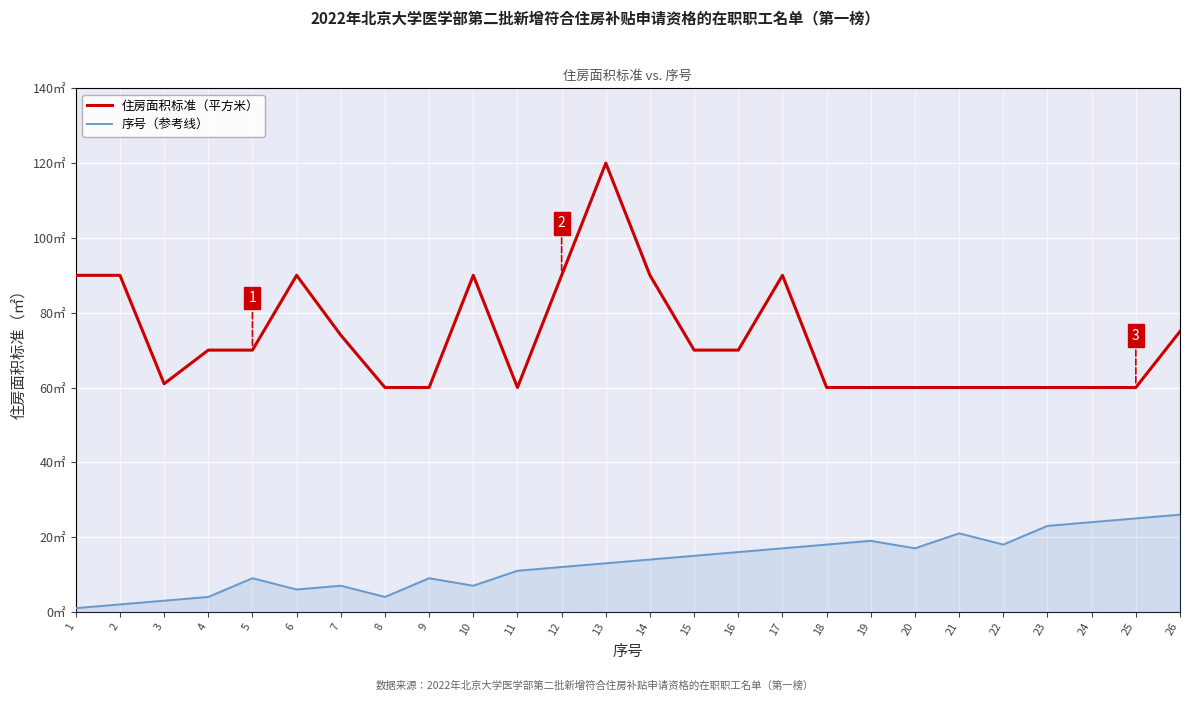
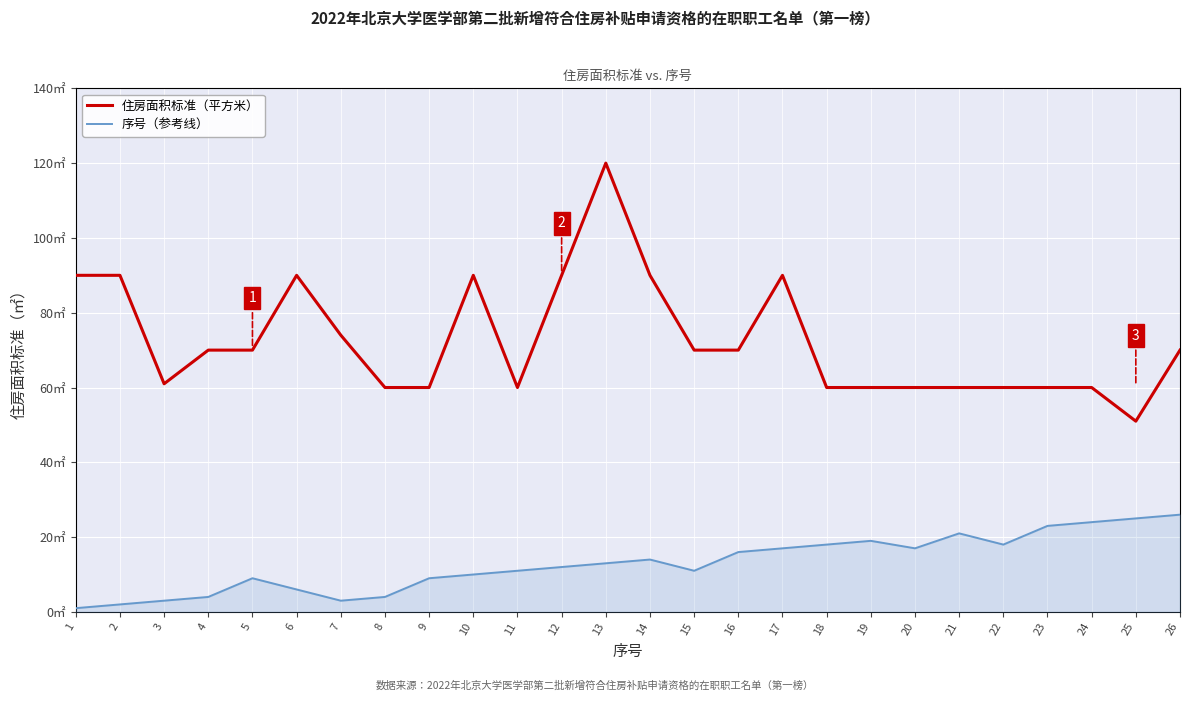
  {
    "住房面积标准（平方米）": {
      "1": "90㎡",
      "2": "90㎡",
      "3": "61㎡",
      "4": "70㎡",
      "6": "90㎡",
      "7": "74㎡",
      "8": "60㎡",
      "9": "60㎡",
      "10": "90㎡",
      "11": "60㎡",
      "13": "120㎡",
      "14": "90㎡",
      "15": "70㎡",
      "16": "70㎡",
      "17": "90㎡",
      "18": "60㎡",
      "19": "60㎡",
      "20": "60㎡",
      "21": "60㎡",
      "22": "60㎡",
      "23": "60㎡",
      "24": "60㎡",
-     "25": "60㎡",
-     "26": "75㎡"
+     "25": "51㎡",
+     "26": "70㎡"
    },
    "序号（参考线）": {
      "1": "1㎡",
      "2": "2㎡",
      "3": "3㎡",
      "4": "4㎡",
      "5": "9㎡",
      "6": "6㎡",
-     "7": "7㎡",
+     "7": "3㎡",
      "8": "4㎡",
      "9": "9㎡",
-     "10": "7㎡",
+     "10": "10㎡",
      "11": "11㎡",
      "12": "12㎡",
      "13": "13㎡",
      "14": "14㎡",
-     "15": "15㎡",
+     "15": "11㎡",
      "16": "16㎡",
      "17": "17㎡",
      "18": "18㎡",
      "19": "19㎡",
      "20": "17㎡",
      "21": "21㎡",
      "22": "18㎡",
      "23": "23㎡",
      "24": "24㎡",
      "25": "25㎡",
      "26": "26㎡"
    }
  }
